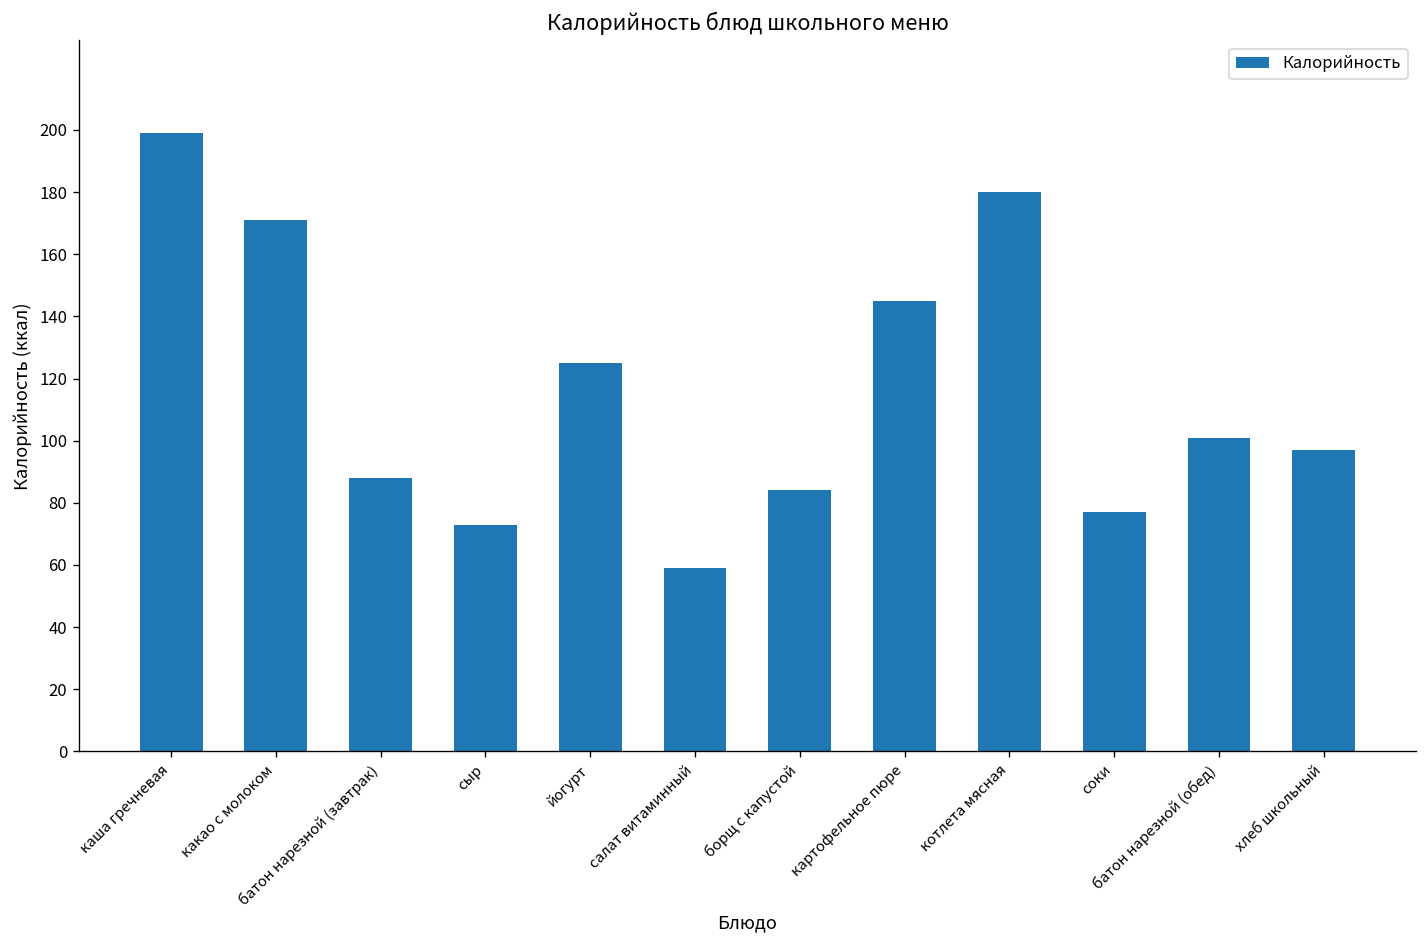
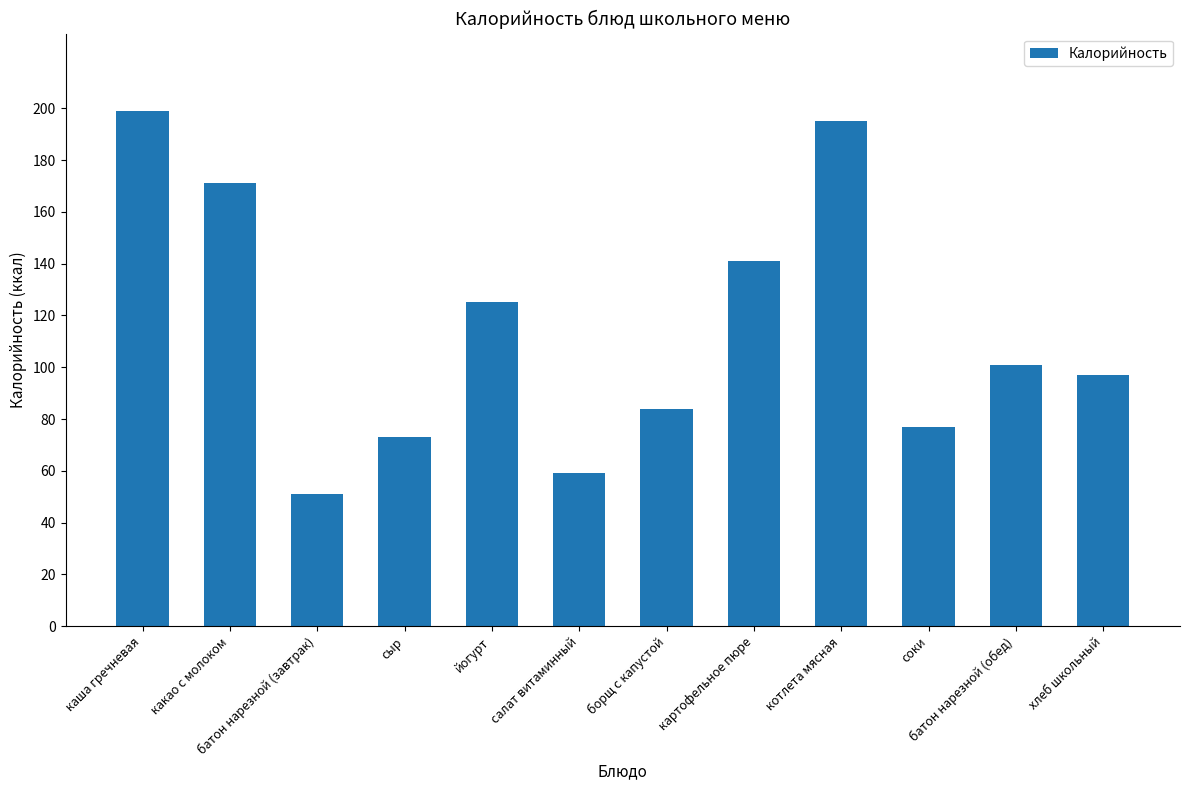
  {
    "каша гречневая": 199,
    "какао с молоком": 171,
-   "батон нарезной (завтрак)": 88,
+   "батон нарезной (завтрак)": 51,
    "сыр": 73,
    "йогурт": 125,
    "салат витаминный": 59,
    "борщ с капустой": 84,
-   "картофельное пюре": 145,
-   "котлета мясная": 180,
+   "картофельное пюре": 141,
+   "котлета мясная": 195,
    "соки": 77,
    "батон нарезной (обед)": 101,
    "хлеб школьный": 97
  }
